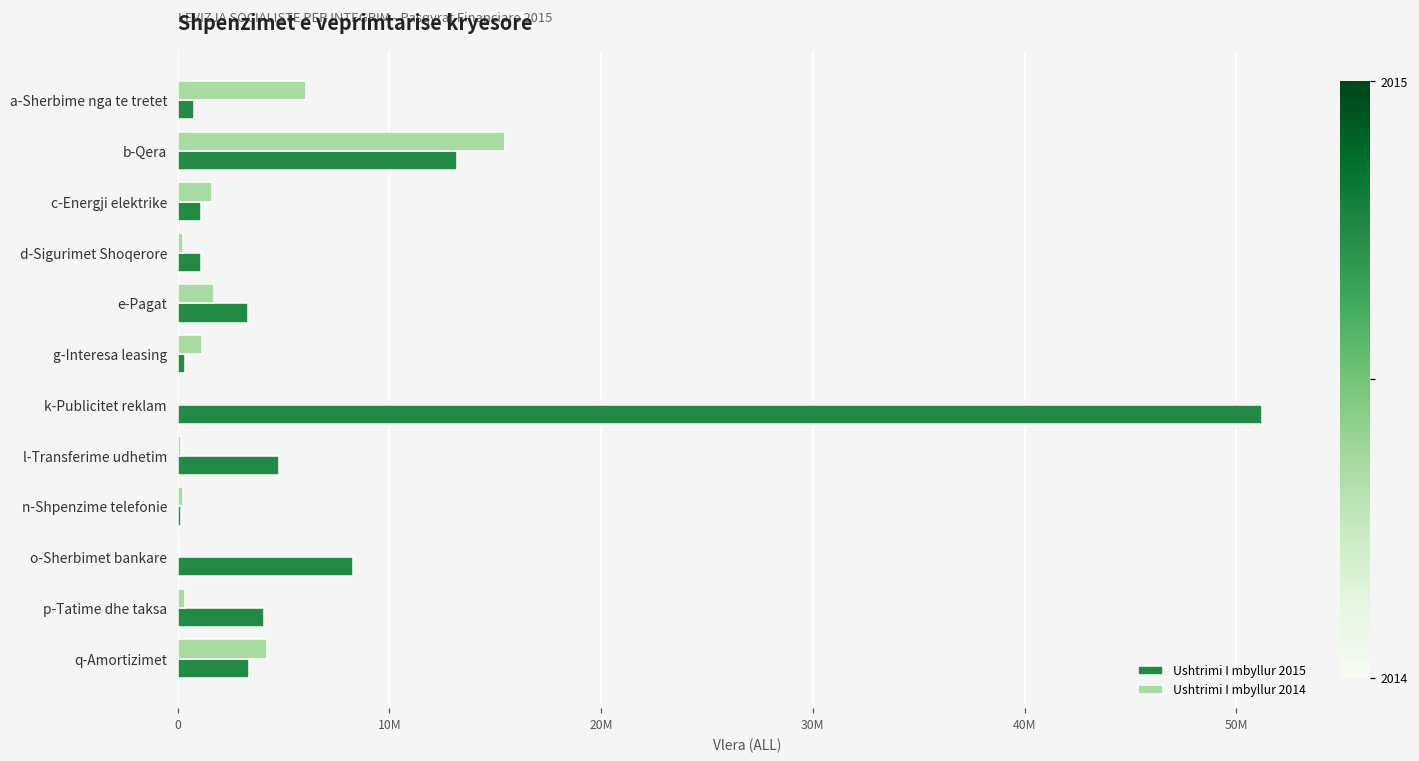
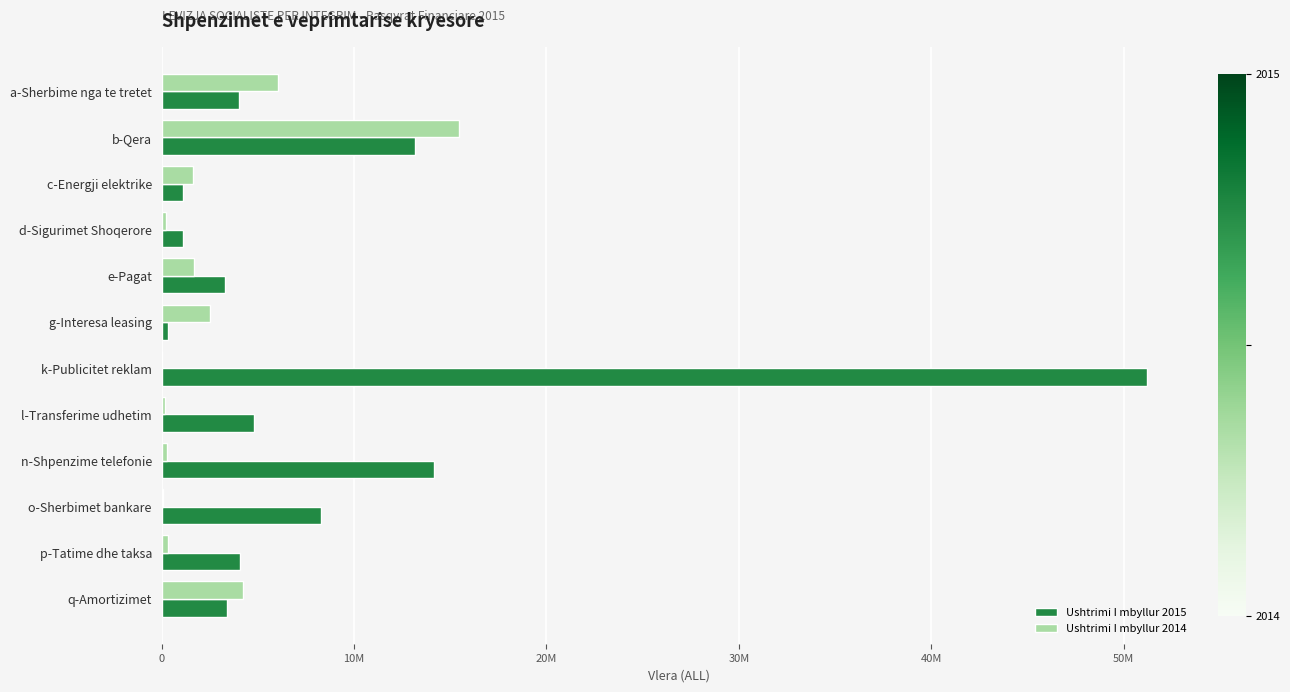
  {
    "Ushtrimi I mbyllur 2015": {
-     "a-Sherbime nga te tretet": 800000,
+     "a-Sherbime nga te tretet": 4000000,
      "b-Qera": 13200000,
      "c-Energji elektrike": 1100000,
      "d-Sigurimet Shoqerore": 1100000,
      "e-Pagat": 3300000,
      "g-Interesa leasing": 300000,
      "k-Publicitet reklam": 51200000,
      "l-Transferime udhetim": 4800000,
-     "n-Shpenzime telefonie": 100000,
+     "n-Shpenzime telefonie": 14200000,
      "o-Sherbimet bankare": 8300000,
      "p-Tatime dhe taksa": 4100000,
      "q-Amortizimet": 3400000
    },
    "Ushtrimi I mbyllur 2014": {
      "a-Sherbime nga te tretet": 6100000,
      "b-Qera": 15500000,
      "c-Energji elektrike": 1600000,
      "d-Sigurimet Shoqerore": 200000,
      "e-Pagat": 1700000,
-     "g-Interesa leasing": 1100000,
+     "g-Interesa leasing": 2500000,
      "k-Publicitet reklam": 0,
      "l-Transferime udhetim": 200000,
      "n-Shpenzime telefonie": 300000,
      "p-Tatime dhe taksa": 400000,
      "q-Amortizimet": 4200000
    }
  }
